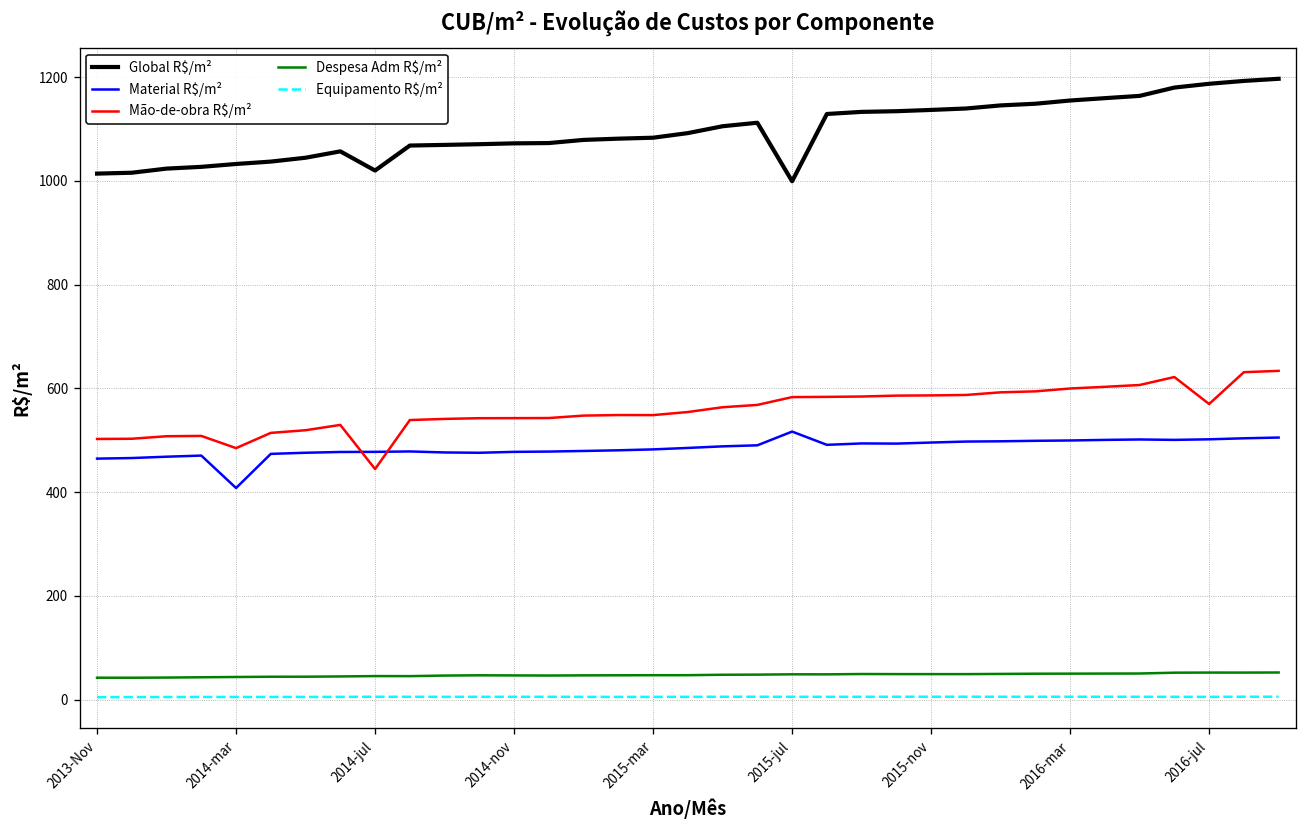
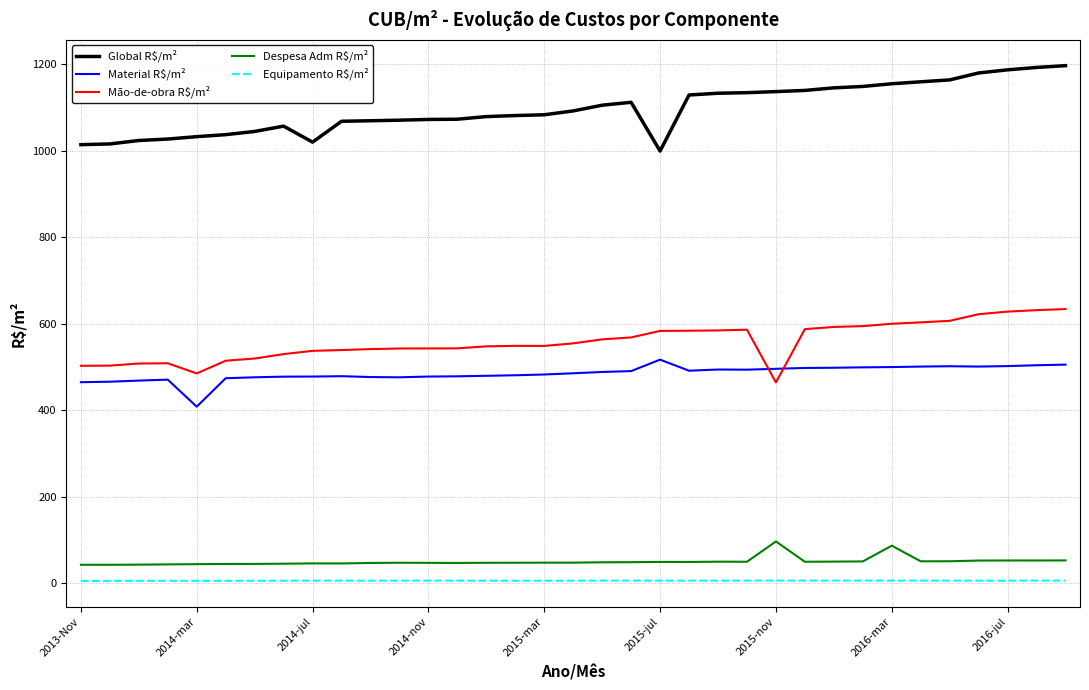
  {
    "Global R$/m²": {
      "2013-Nov": 1010,
      "2014-mar": 1030,
      "2014-jul": 1020,
      "2014-nov": 1070,
      "2015-mar": 1080,
      "2015-jul": 1000,
      "2015-nov": 1140,
      "2016-mar": 1150,
      "2016-jul": 1190
    },
    "Material R$/m²": {
      "2013-Nov": 460,
      "2014-mar": 410,
      "2014-jul": 480,
      "2014-nov": 480,
      "2015-mar": 480,
      "2015-jul": 520,
      "2015-nov": 500,
      "2016-mar": 500,
      "2016-jul": 500
    },
    "Mão-de-obra R$/m²": {
      "2013-Nov": 500,
      "2014-mar": 480,
-     "2014-jul": 440,
+     "2014-jul": 540,
      "2014-nov": 540,
      "2015-mar": 550,
      "2015-jul": 580,
-     "2015-nov": 590,
+     "2015-nov": 460,
      "2016-mar": 600,
-     "2016-jul": 570
+     "2016-jul": 630
    },
    "Despesa Adm R$/m²": {
      "2013-Nov": 40,
      "2014-mar": 40,
      "2014-jul": 50,
      "2014-nov": 50,
      "2015-mar": 50,
      "2015-jul": 50,
-     "2015-nov": 50,
-     "2016-mar": 50,
+     "2015-nov": 100,
+     "2016-mar": 90,
      "2016-jul": 50
    },
    "Equipamento R$/m²": {
      "2013-Nov": 0,
      "2014-mar": 10,
      "2014-jul": 10,
      "2014-nov": 10,
      "2015-mar": 10,
      "2015-jul": 10,
      "2015-nov": 10,
      "2016-mar": 10,
      "2016-jul": 10
    }
  }
